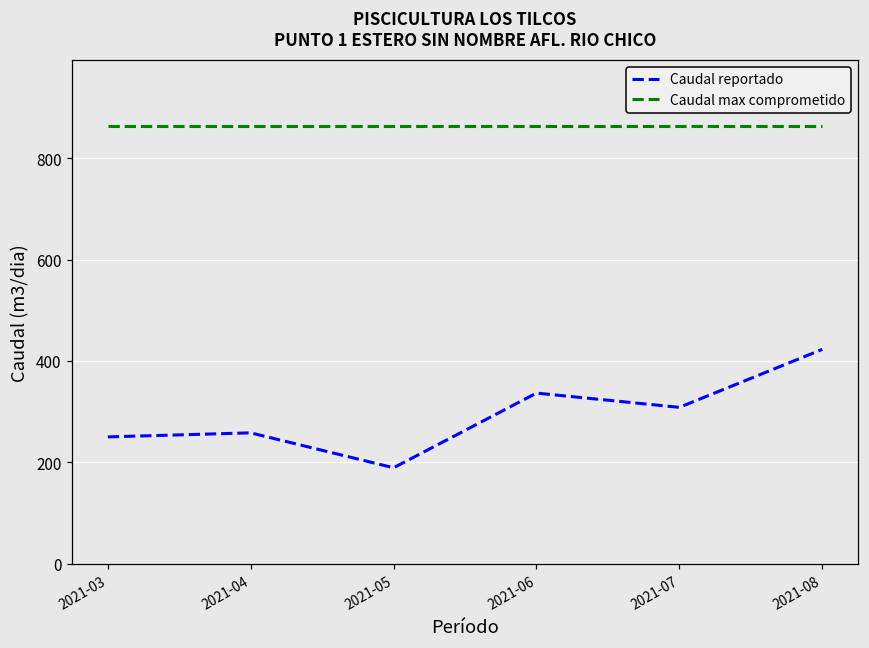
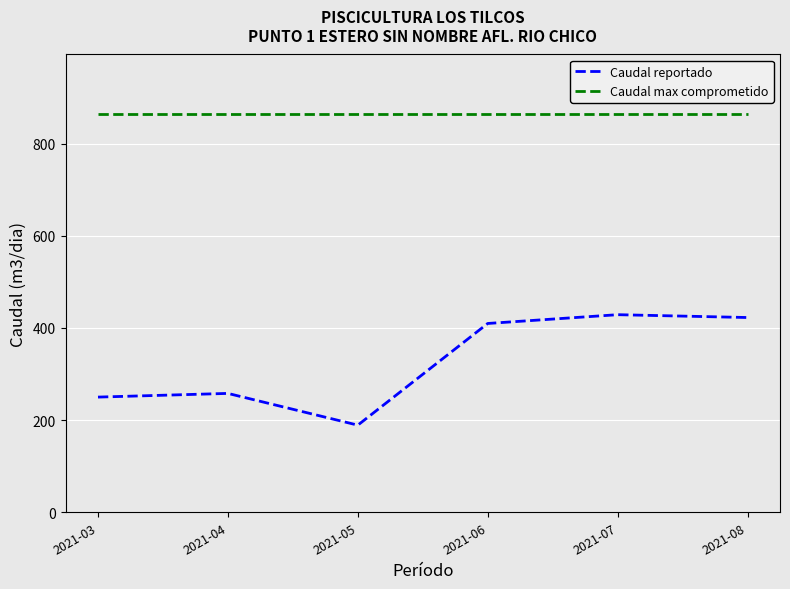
  {
    "Caudal reportado": {
      "2021-03": 250,
      "2021-04": 260,
      "2021-05": 190,
-     "2021-06": 340,
-     "2021-07": 310,
+     "2021-06": 410,
+     "2021-07": 430,
      "2021-08": 420
    },
    "Caudal max comprometido": {
      "2021-03": 860,
      "2021-04": 860,
      "2021-05": 860,
      "2021-06": 860,
      "2021-07": 860,
      "2021-08": 860
    }
  }
